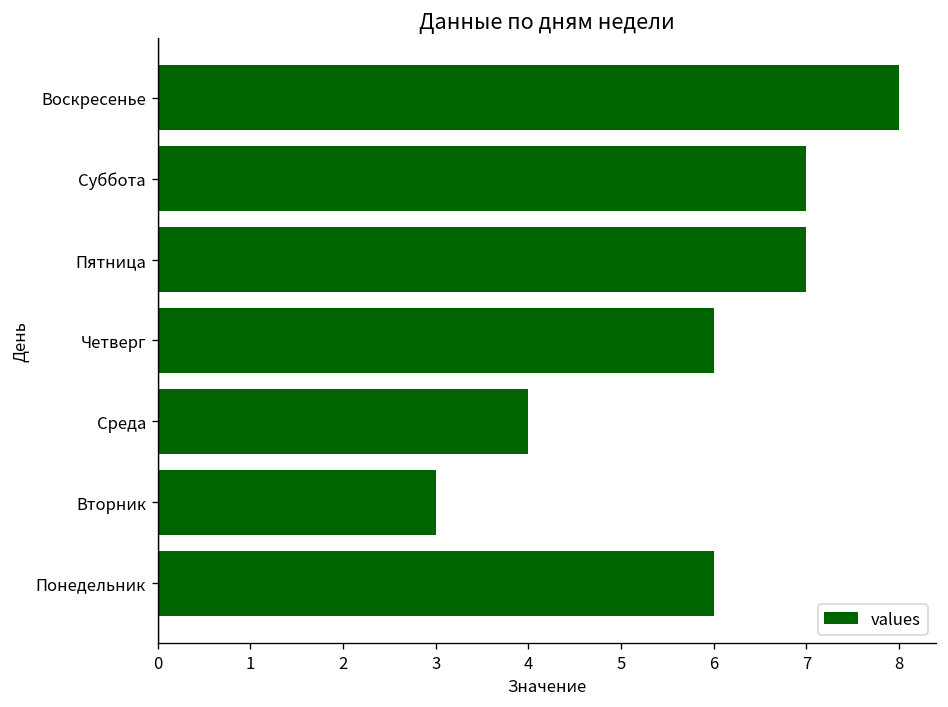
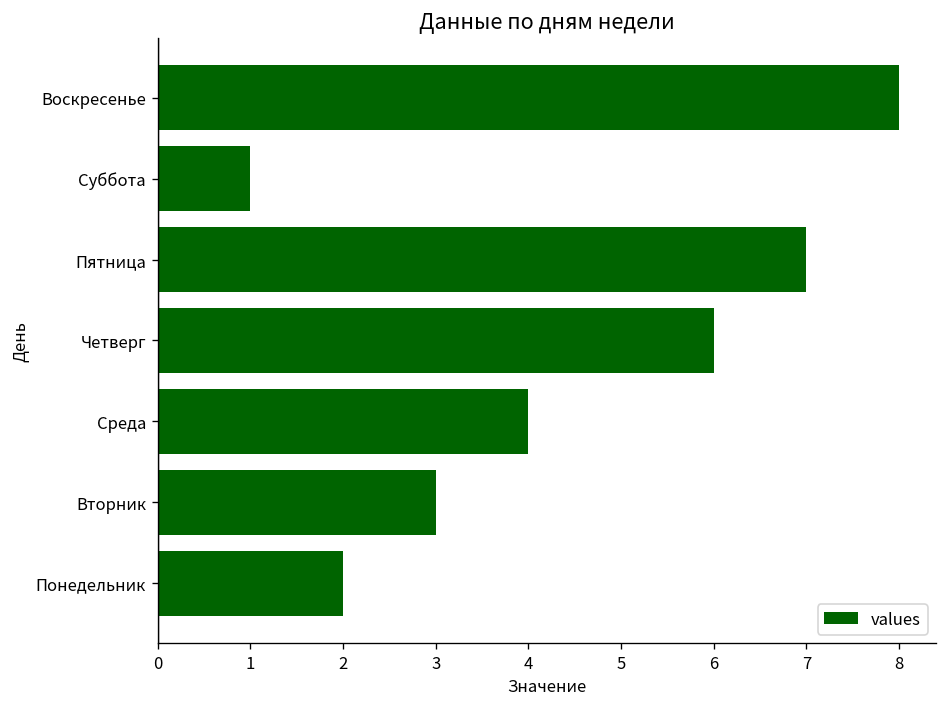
  {
    "Воскресенье": 8,
-   "Суббота": 7,
+   "Суббота": 1,
    "Пятница": 7,
    "Четверг": 6,
    "Среда": 4,
    "Вторник": 3,
-   "Понедельник": 6
+   "Понедельник": 2
  }
